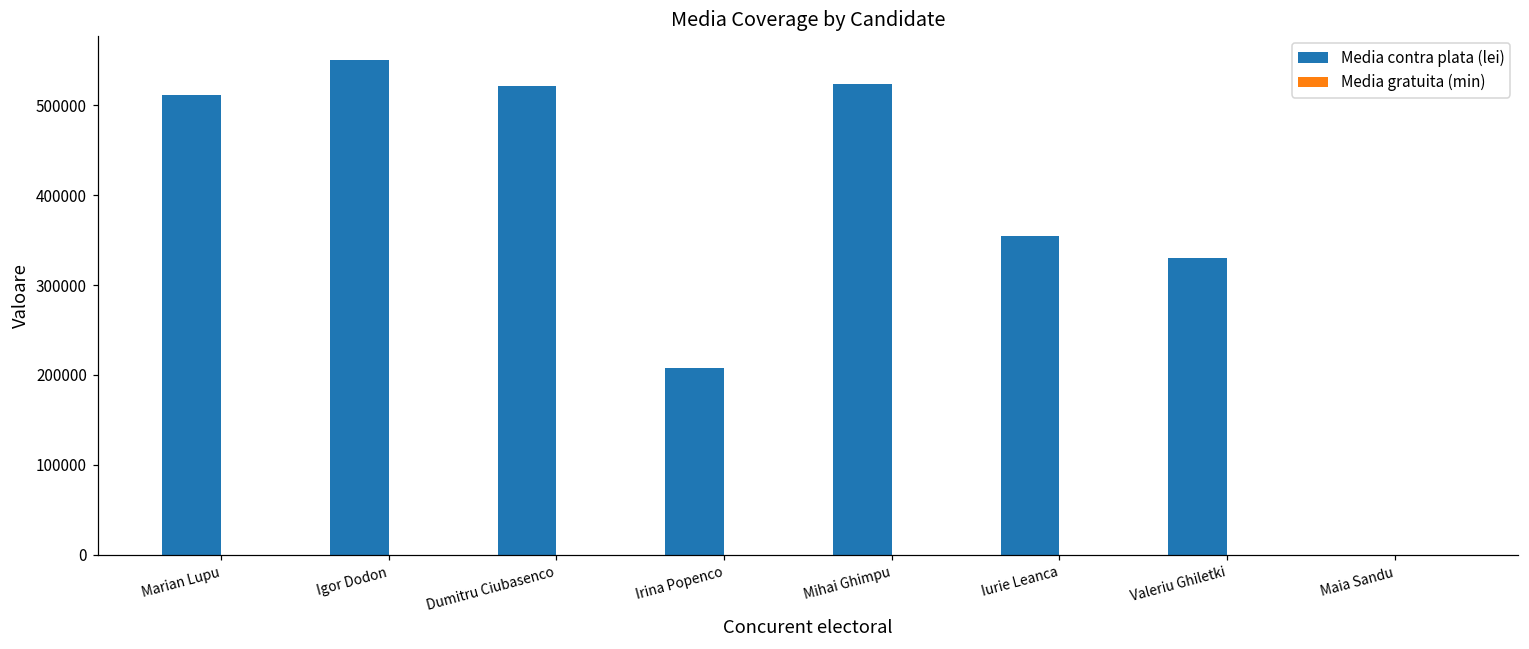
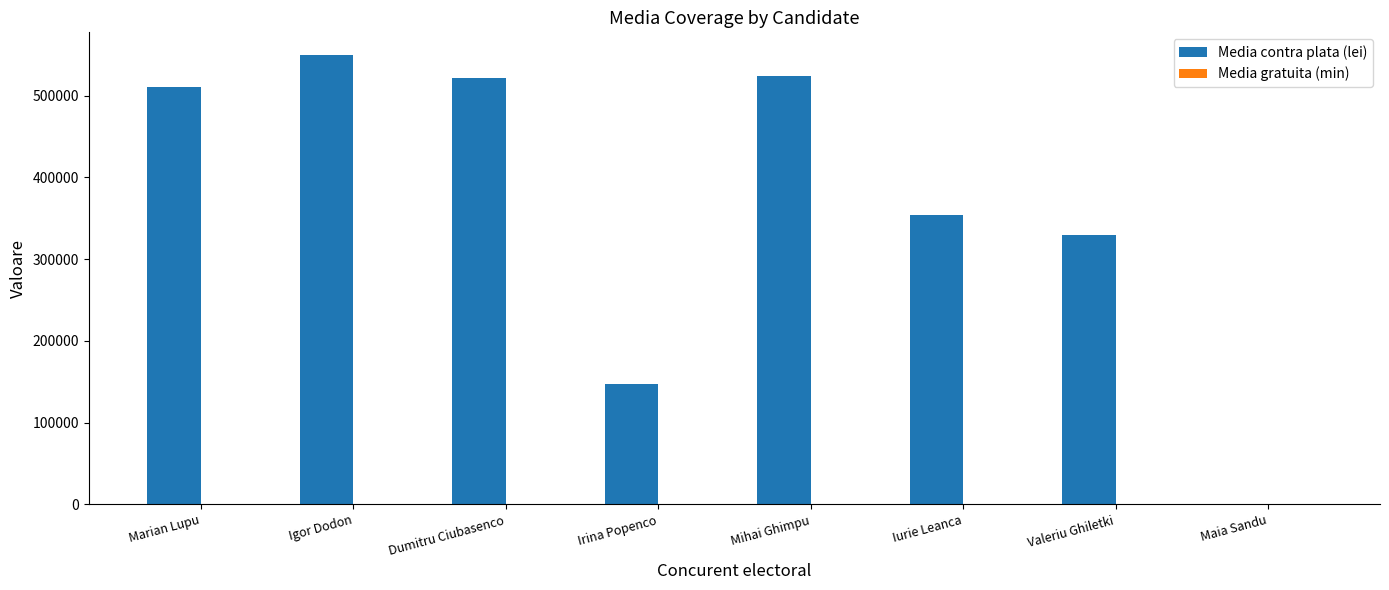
  {
    "Media contra plata (lei)": {
      "Marian Lupu": 510000,
      "Igor Dodon": 550000,
      "Dumitru Ciubasenco": 520000,
-     "Irina Popenco": 210000,
+     "Irina Popenco": 150000,
      "Mihai Ghimpu": 520000,
      "Iurie Leanca": 350000,
      "Valeriu Ghiletki": 330000,
      "Maia Sandu": 0
    }
  }
